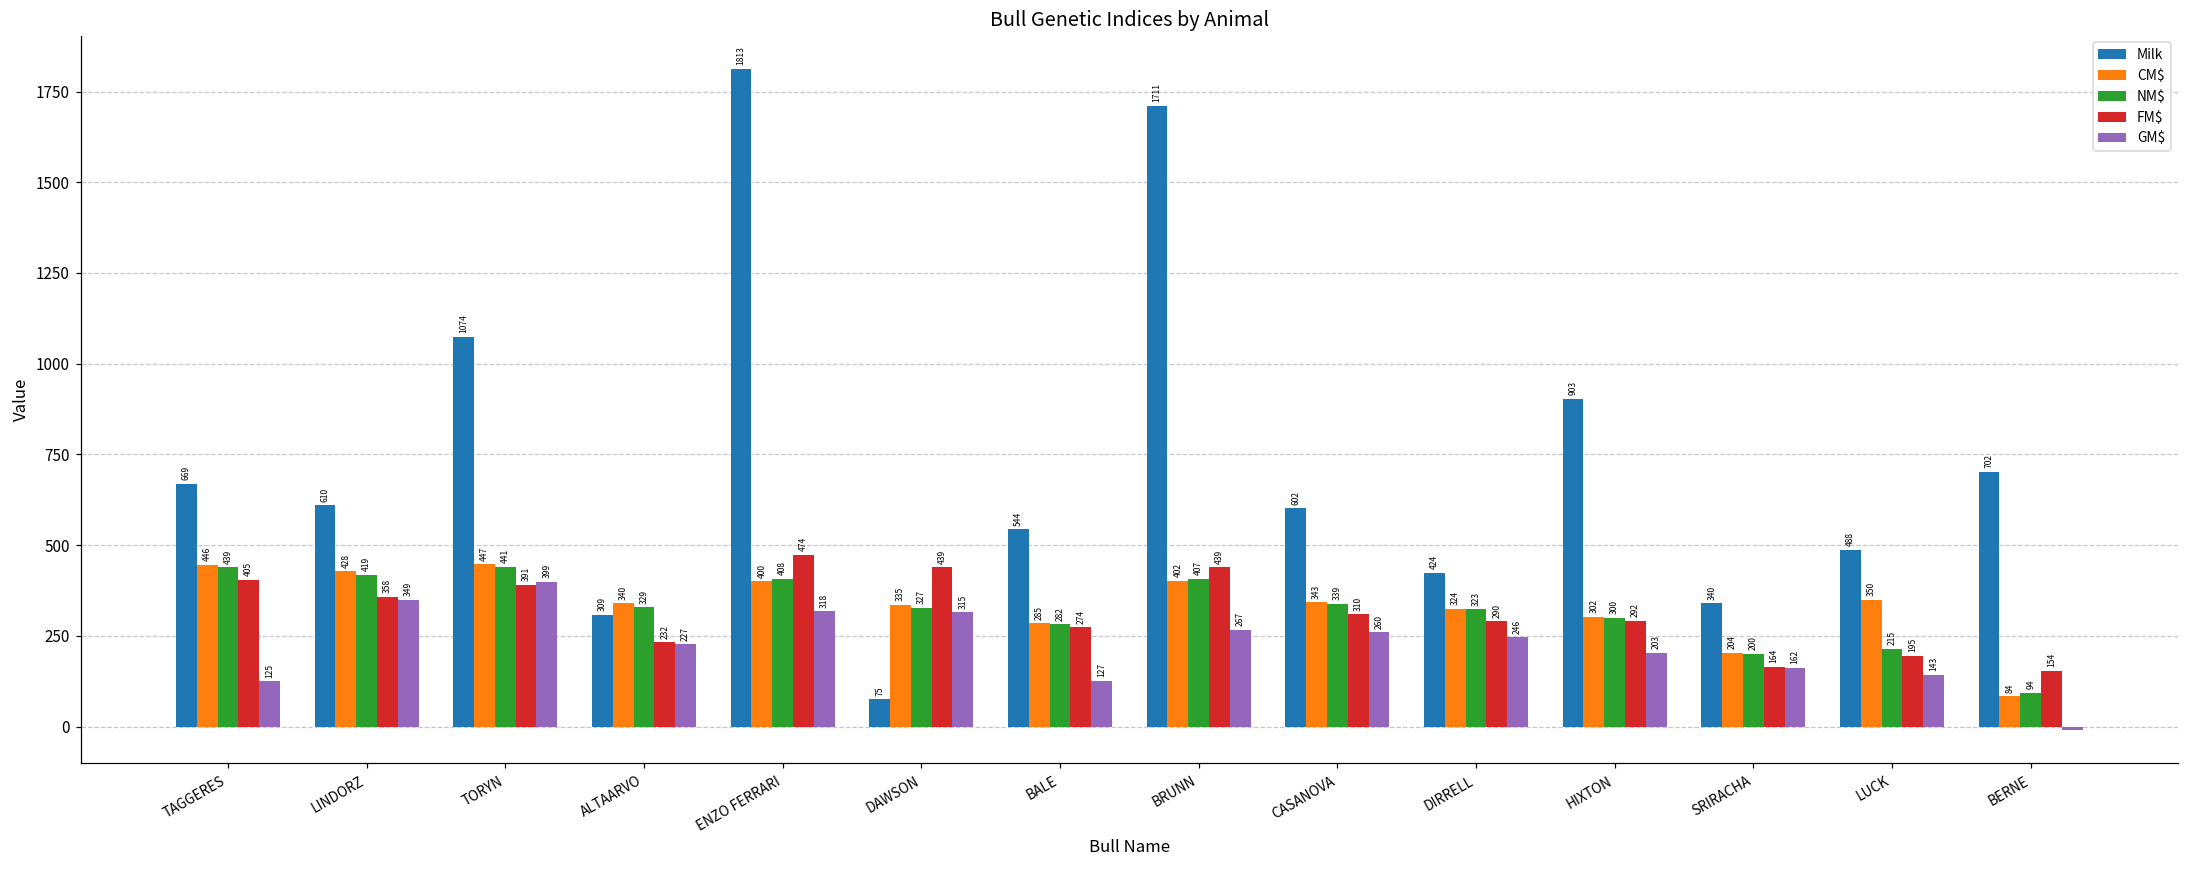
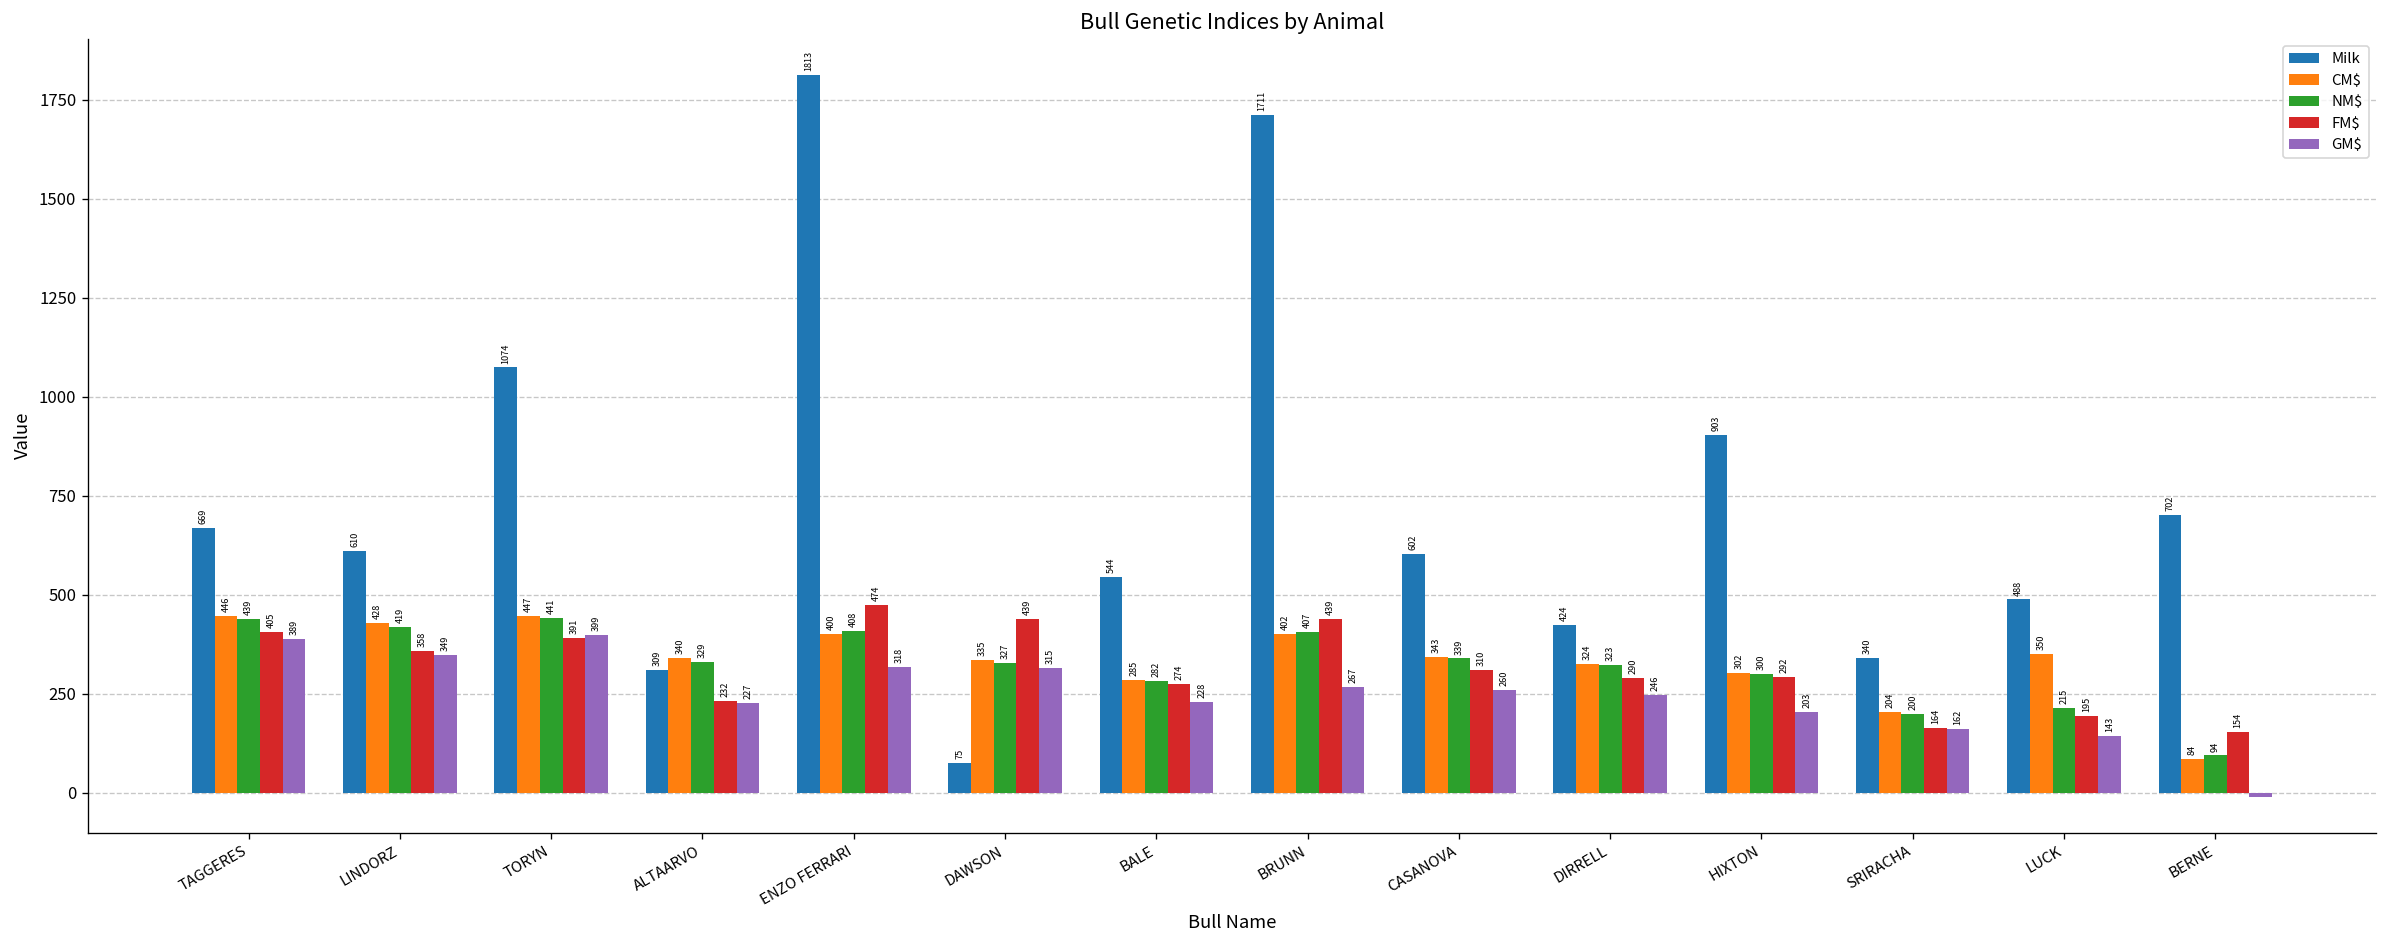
  {
    "Milk": {
      "TAGGERES": 669,
      "LINDORZ": 610,
      "TORYN": 1074,
      "ALTAARVO": 309,
      "ENZO FERRARI": 1813,
      "DAWSON": 75,
      "BALE": 544,
      "BRUNN": 1711,
      "CASANOVA": 602,
      "DIRRELL": 424,
      "HIXTON": 903,
      "SRIRACHA": 340,
      "LUCK": 488,
      "BERNE": 702
    },
    "CM$": {
      "TAGGERES": 446,
      "LINDORZ": 428,
      "TORYN": 447,
      "ALTAARVO": 340,
      "ENZO FERRARI": 400,
      "DAWSON": 335,
      "BALE": 285,
      "BRUNN": 402,
      "CASANOVA": 343,
      "DIRRELL": 324,
      "HIXTON": 302,
      "SRIRACHA": 204,
      "LUCK": 350,
      "BERNE": 84
    },
    "NM$": {
      "TAGGERES": 439,
      "LINDORZ": 419,
      "TORYN": 441,
      "ALTAARVO": 329,
      "ENZO FERRARI": 408,
      "DAWSON": 327,
      "BALE": 282,
      "BRUNN": 407,
      "CASANOVA": 339,
      "DIRRELL": 323,
      "HIXTON": 300,
      "SRIRACHA": 200,
      "LUCK": 215,
      "BERNE": 94
    },
    "FM$": {
      "TAGGERES": 405,
      "LINDORZ": 358,
      "TORYN": 391,
      "ALTAARVO": 232,
      "ENZO FERRARI": 474,
      "DAWSON": 439,
      "BALE": 274,
      "BRUNN": 439,
      "CASANOVA": 310,
      "DIRRELL": 290,
      "HIXTON": 292,
      "SRIRACHA": 164,
      "LUCK": 195,
      "BERNE": 154
    },
    "GM$": {
-     "TAGGERES": 125,
+     "TAGGERES": 389,
      "LINDORZ": 349,
      "TORYN": 399,
      "ALTAARVO": 227,
      "ENZO FERRARI": 318,
      "DAWSON": 315,
-     "BALE": 127,
+     "BALE": 228,
      "BRUNN": 267,
      "CASANOVA": 260,
      "DIRRELL": 246,
      "HIXTON": 203,
      "SRIRACHA": 162,
      "LUCK": 143
    }
  }
